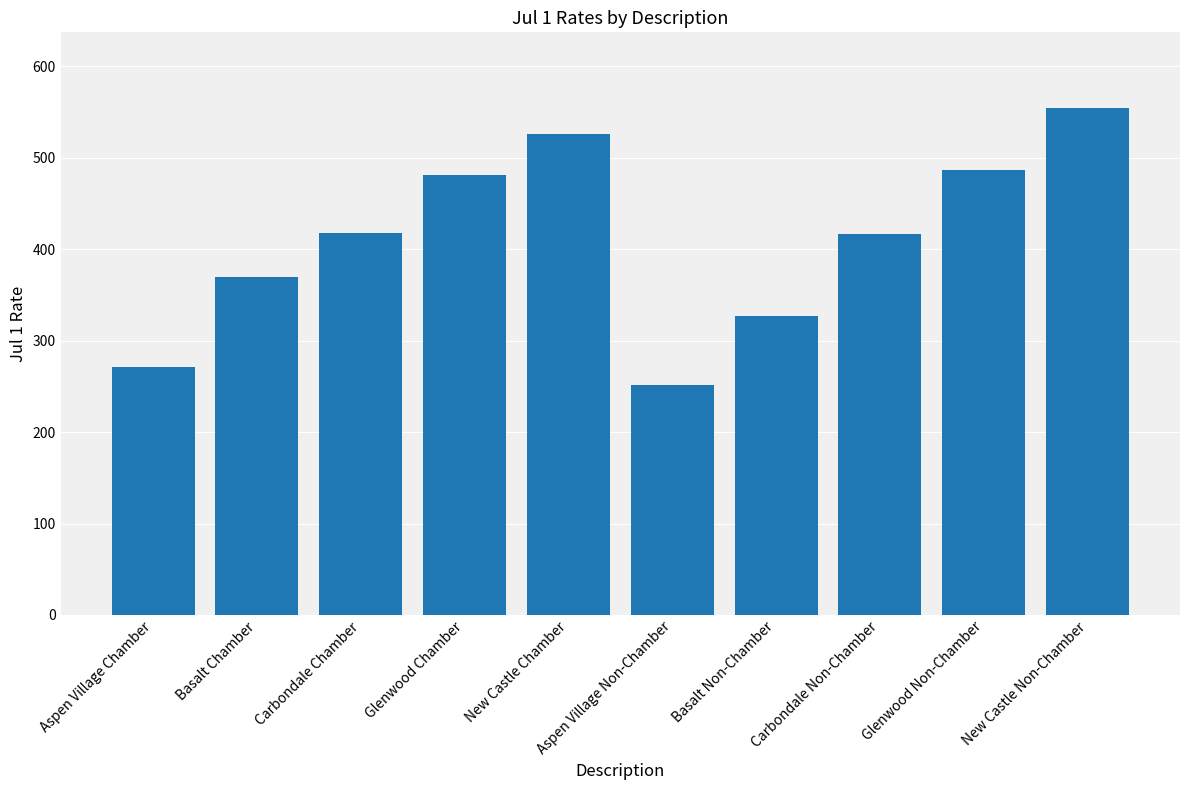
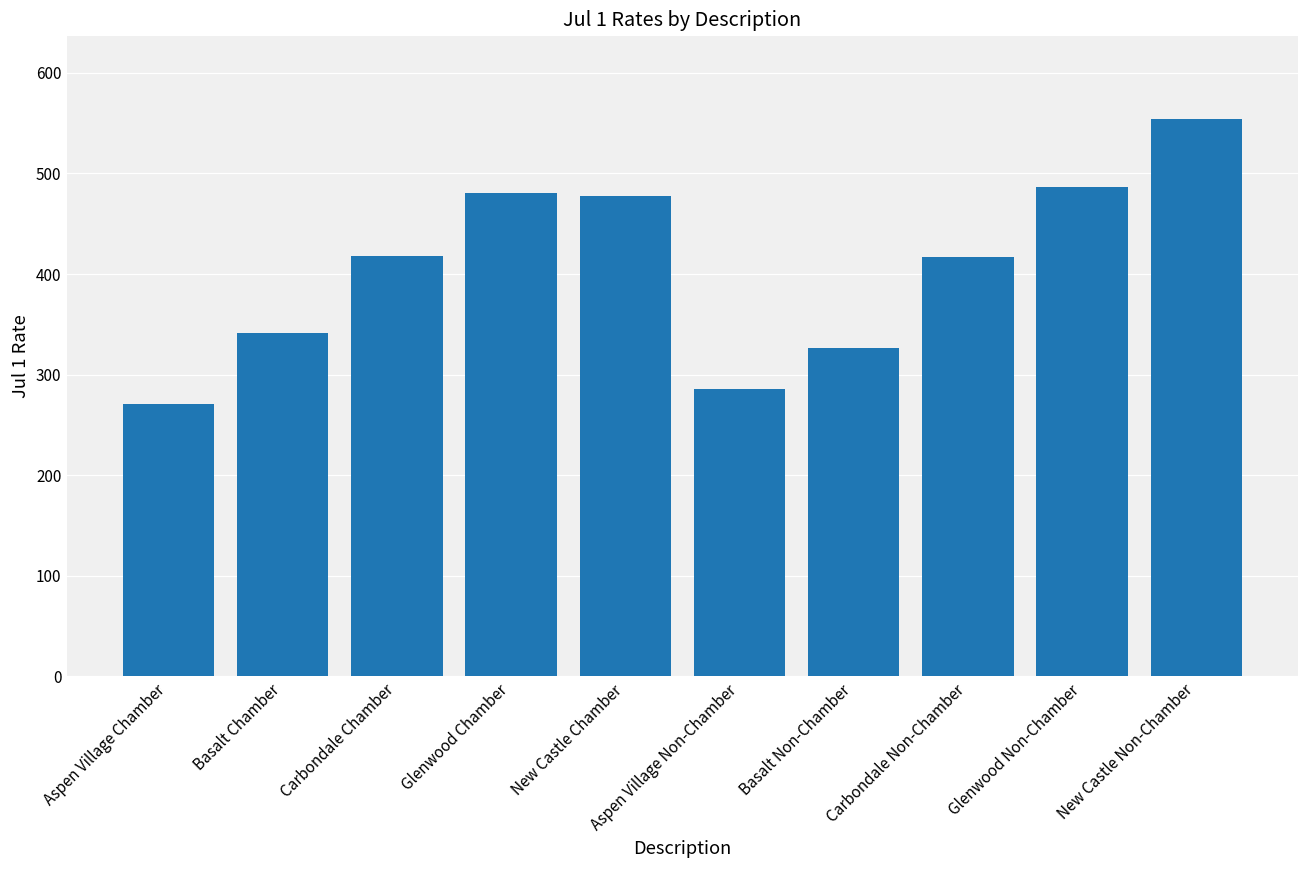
  {
    "Aspen Village Chamber": 270,
-   "Basalt Chamber": 370,
+   "Basalt Chamber": 340,
    "Carbondale Chamber": 420,
    "Glenwood Chamber": 480,
-   "New Castle Chamber": 530,
-   "Aspen Village Non-Chamber": 250,
+   "New Castle Chamber": 480,
+   "Aspen Village Non-Chamber": 290,
    "Basalt Non-Chamber": 330,
    "Carbondale Non-Chamber": 420,
    "Glenwood Non-Chamber": 490,
    "New Castle Non-Chamber": 550
  }
